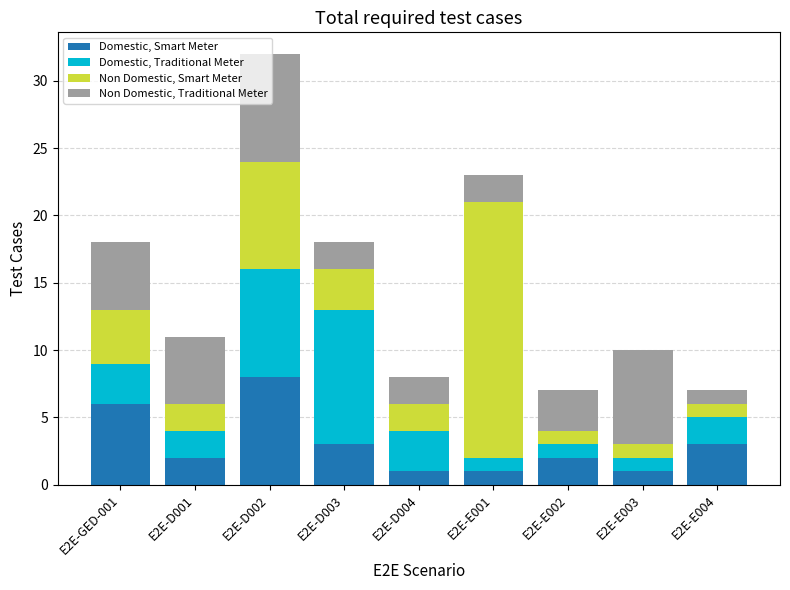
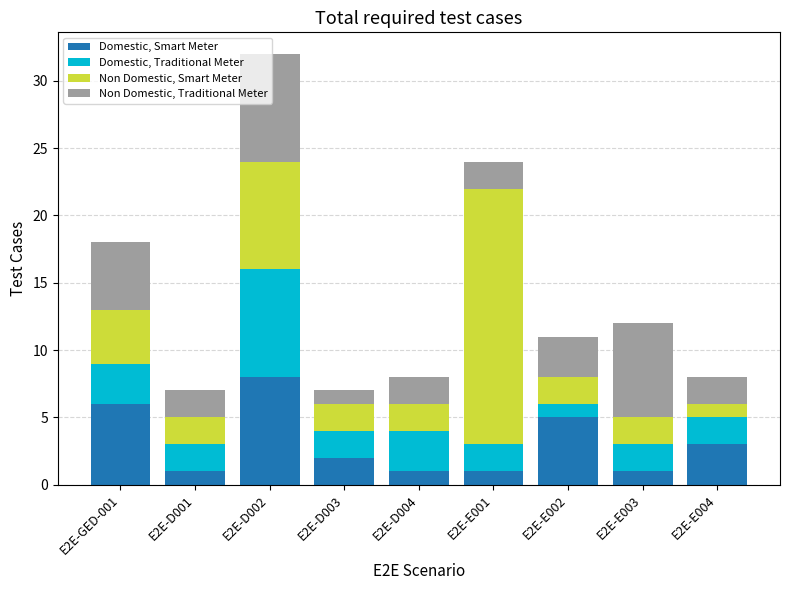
  {
    "Domestic, Smart Meter": {
      "E2E-GED-001": 6,
-     "E2E-D001": 2,
+     "E2E-D001": 1,
      "E2E-D002": 8,
-     "E2E-D003": 3,
+     "E2E-D003": 2,
      "E2E-D004": 1,
      "E2E-E001": 1,
-     "E2E-E002": 2,
+     "E2E-E002": 5,
      "E2E-E003": 1,
      "E2E-E004": 3
    },
    "Domestic, Traditional Meter": {
      "E2E-GED-001": 3,
      "E2E-D001": 2,
      "E2E-D002": 8,
-     "E2E-D003": 10,
+     "E2E-D003": 2,
      "E2E-D004": 3,
-     "E2E-E001": 1,
+     "E2E-E001": 2,
      "E2E-E002": 1,
-     "E2E-E003": 1,
+     "E2E-E003": 2,
      "E2E-E004": 2
    },
    "Non Domestic, Smart Meter": {
      "E2E-GED-001": 4,
      "E2E-D001": 2,
      "E2E-D002": 8,
-     "E2E-D003": 3,
+     "E2E-D003": 2,
      "E2E-D004": 2,
      "E2E-E001": 19,
-     "E2E-E002": 1,
-     "E2E-E003": 1,
+     "E2E-E002": 2,
+     "E2E-E003": 2,
      "E2E-E004": 1
    },
    "Non Domestic, Traditional Meter": {
      "E2E-GED-001": 5,
-     "E2E-D001": 5,
-     "E2E-D003": 2,
+     "E2E-D001": 2,
+     "E2E-D003": 1,
      "E2E-D004": 2,
      "E2E-E001": 2,
      "E2E-E002": 3,
      "E2E-E003": 7,
-     "E2E-E004": 1
+     "E2E-E004": 2
    }
  }
